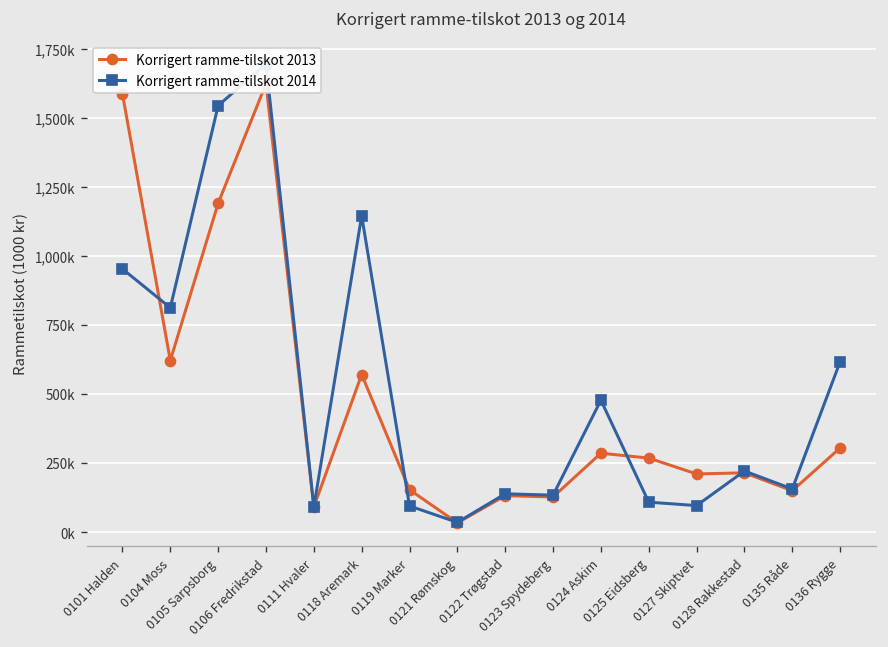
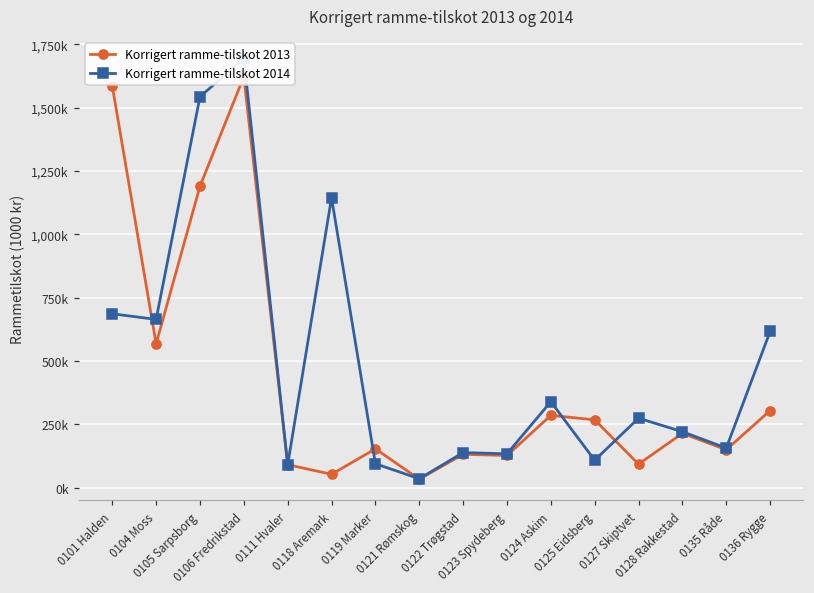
  {
    "Korrigert ramme-tilskot 2013": {
      "0101 Halden": "1,590,000",
-     "0104 Moss": "620,000",
+     "0104 Moss": "570,000",
      "0105 Sarpsborg": "1,190,000",
-     "0118 Aremark": "570,000",
+     "0118 Aremark": "50,000",
      "0119 Marker": "150,000",
      "0124 Askim": "290,000",
      "0125 Eidsberg": "270,000",
-     "0127 Skiptvet": "210,000",
+     "0127 Skiptvet": "90,000",
      "0136 Rygge": "300,000"
    },
    "Korrigert ramme-tilskot 2014": {
-     "0101 Halden": "950,000",
-     "0104 Moss": "810,000",
+     "0101 Halden": "690,000",
+     "0104 Moss": "660,000",
      "0105 Sarpsborg": "1,540,000",
      "0118 Aremark": "1,140,000",
      "0119 Marker": "90,000",
-     "0124 Askim": "480,000",
+     "0124 Askim": "340,000",
      "0125 Eidsberg": "110,000",
-     "0127 Skiptvet": "100,000",
+     "0127 Skiptvet": "270,000",
      "0136 Rygge": "620,000"
    }
  }
